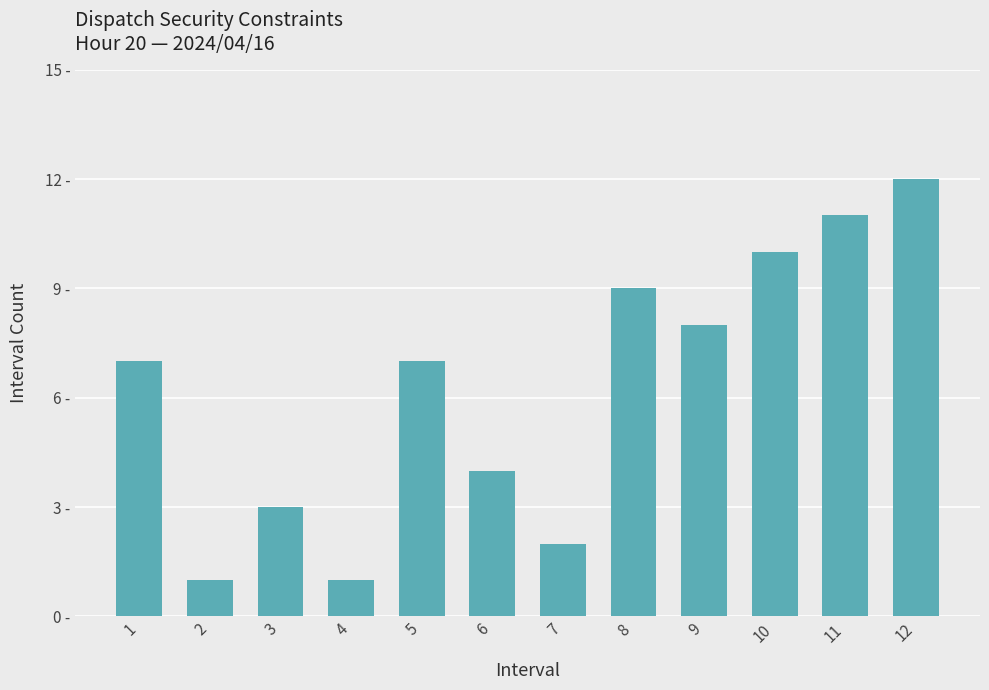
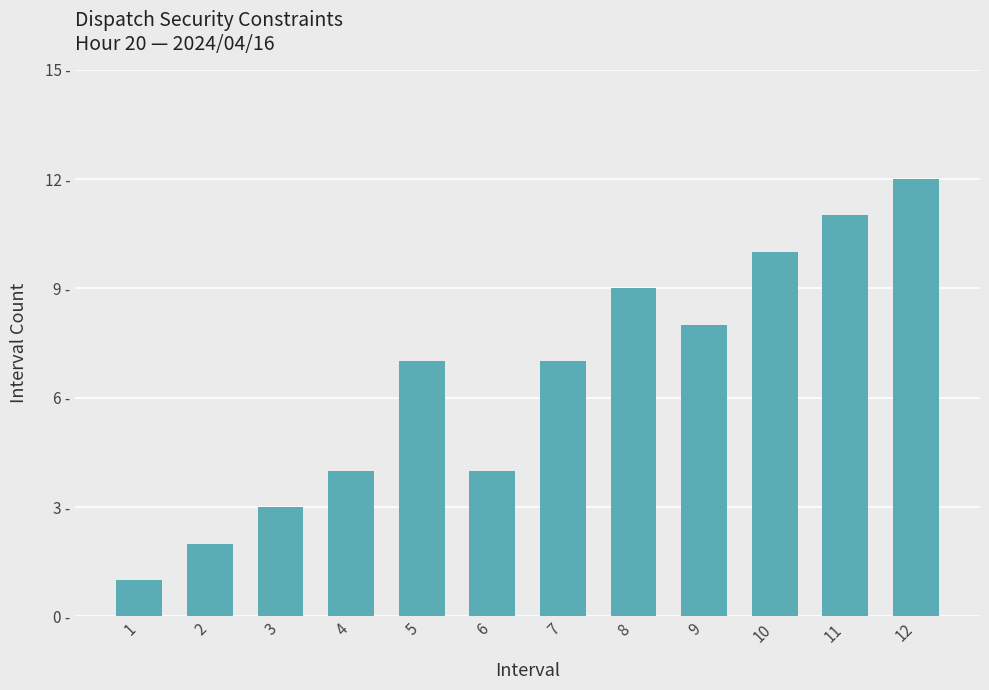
  {
-   "1": "7 -",
-   "2": "1 -",
+   "1": "1 -",
+   "2": "2 -",
    "3": "3 -",
-   "4": "1 -",
+   "4": "4 -",
    "5": "7 -",
    "6": "4 -",
-   "7": "2 -",
+   "7": "7 -",
    "8": "9 -",
    "9": "8 -",
    "10": "10 -",
    "11": "11 -",
    "12": "12 -"
  }
